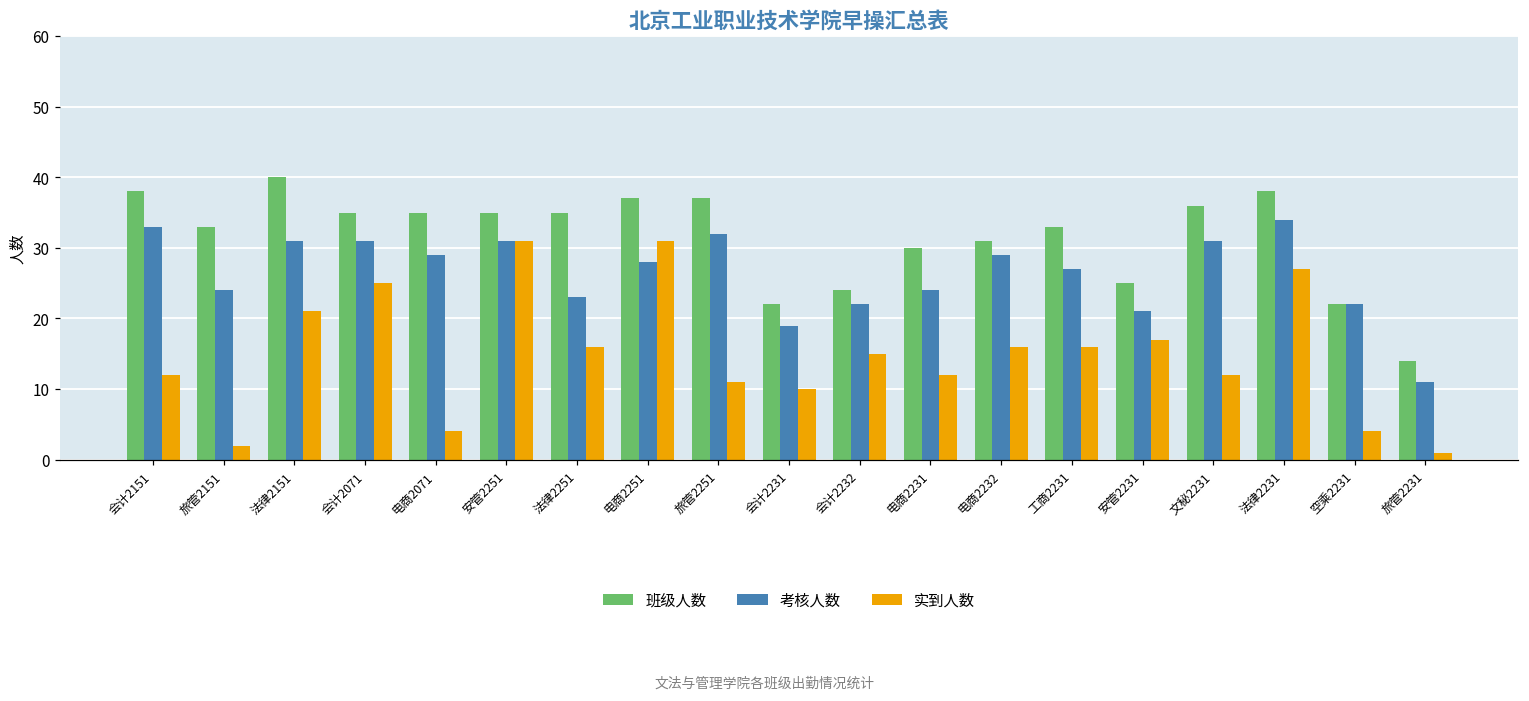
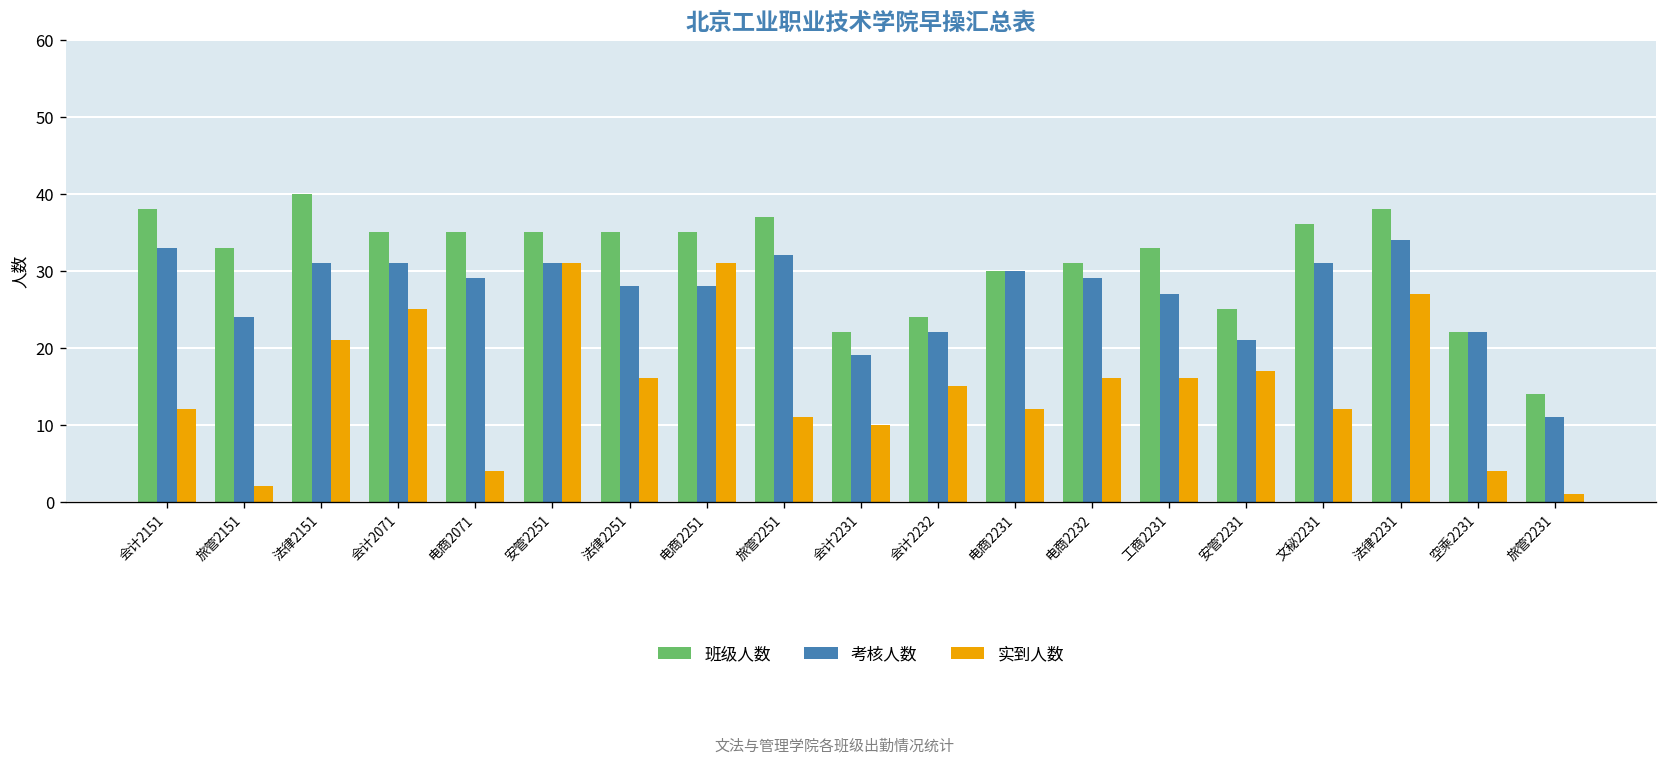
  {
    "班级人数": {
      "会计2151": 38,
      "旅管2151": 33,
      "法律2151": 40,
      "会计2071": 35,
      "电商2071": 35,
      "安管2251": 35,
      "法律2251": 35,
-     "电商2251": 37,
+     "电商2251": 35,
      "旅管2251": 37,
      "会计2231": 22,
      "会计2232": 24,
      "电商2231": 30,
      "电商2232": 31,
      "工商2231": 33,
      "安管2231": 25,
      "文秘2231": 36,
      "法律2231": 38,
      "空乘2231": 22,
      "旅管2231": 14
    },
    "考核人数": {
      "会计2151": 33,
      "旅管2151": 24,
      "法律2151": 31,
      "会计2071": 31,
      "电商2071": 29,
      "安管2251": 31,
-     "法律2251": 23,
+     "法律2251": 28,
      "电商2251": 28,
      "旅管2251": 32,
      "会计2231": 19,
      "会计2232": 22,
-     "电商2231": 24,
+     "电商2231": 30,
      "电商2232": 29,
      "工商2231": 27,
      "安管2231": 21,
      "文秘2231": 31,
      "法律2231": 34,
      "空乘2231": 22,
      "旅管2231": 11
    },
    "实到人数": {
      "会计2151": 12,
      "旅管2151": 2,
      "法律2151": 21,
      "会计2071": 25,
      "电商2071": 4,
      "安管2251": 31,
      "法律2251": 16,
      "电商2251": 31,
      "旅管2251": 11,
      "会计2231": 10,
      "会计2232": 15,
      "电商2231": 12,
      "电商2232": 16,
      "工商2231": 16,
      "安管2231": 17,
      "文秘2231": 12,
      "法律2231": 27,
      "空乘2231": 4,
      "旅管2231": 1
    }
  }
